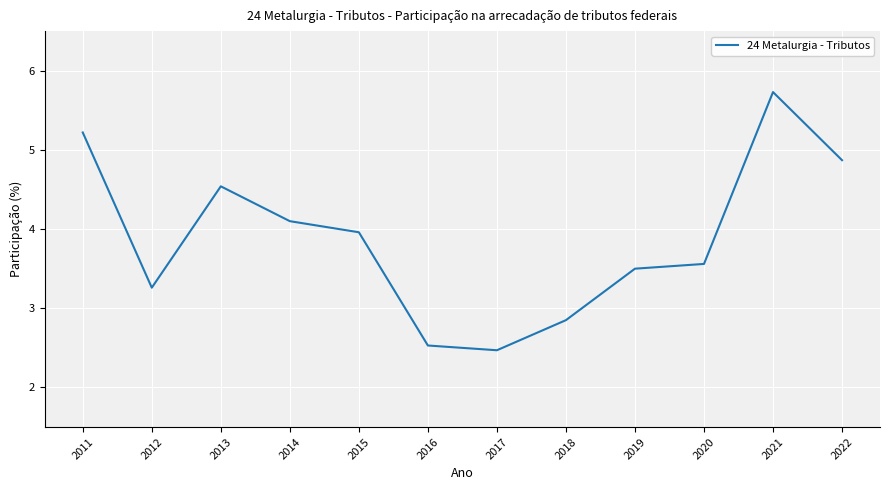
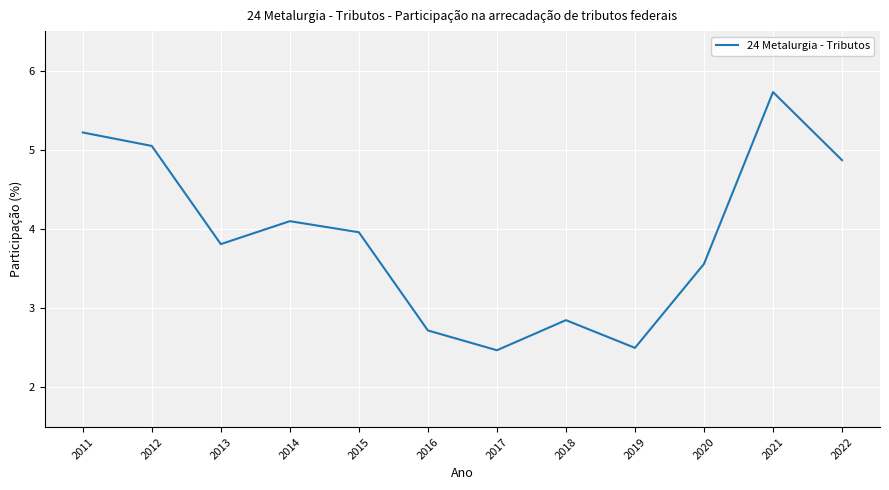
  {
    "2011": 5.2,
-   "2012": 3.3,
-   "2013": 4.5,
+   "2012": 5.1,
+   "2013": 3.8,
    "2014": 4.1,
    "2015": 4.0,
-   "2016": 2.5,
+   "2016": 2.7,
    "2017": 2.5,
    "2018": 2.9,
-   "2019": 3.5,
+   "2019": 2.5,
    "2020": 3.6,
    "2021": 5.7,
    "2022": 4.9
  }
